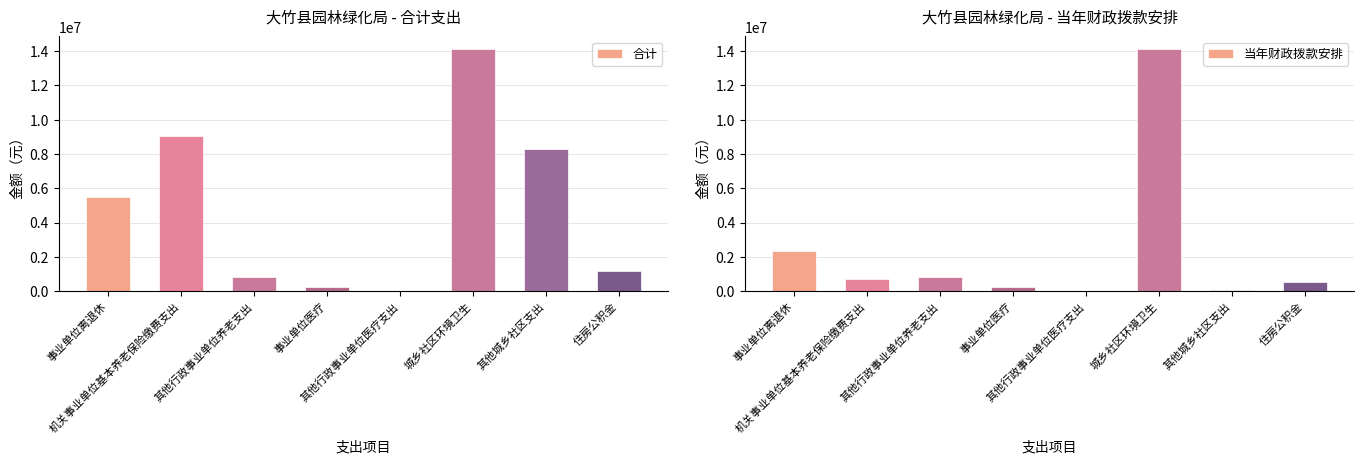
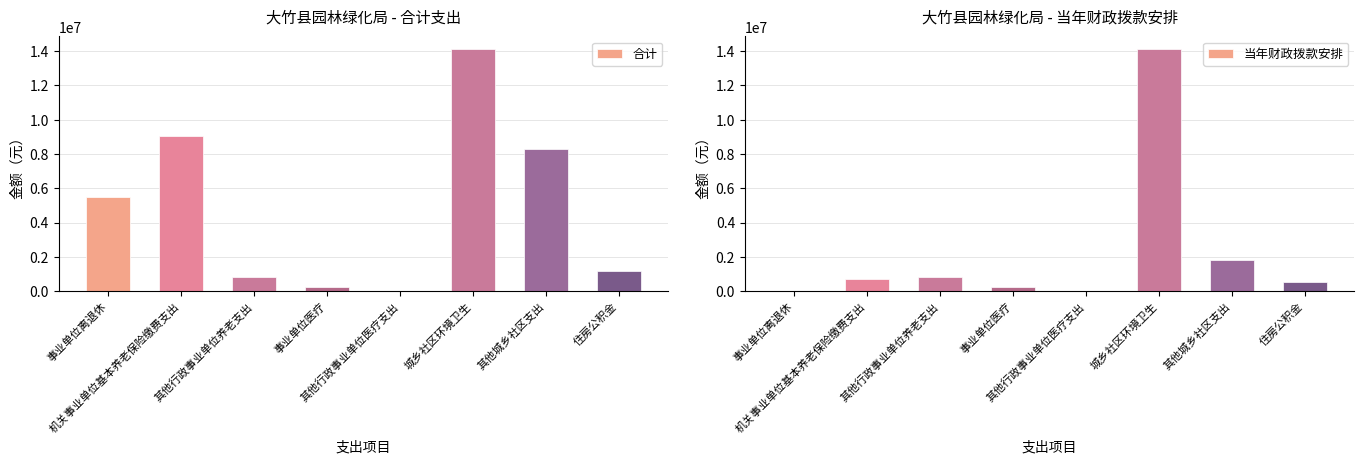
  {
    "大竹县园林绿化局 - 合计支出": {
      "事业单位离退休": 5500000,
      "机关事业单位基本养老保险缴费支出": 9100000,
      "其他行政事业单位养老支出": 800000,
      "事业单位医疗": 300000,
      "城乡社区环境卫生": 14100000,
      "其他城乡社区支出": 8300000,
      "住房公积金": 1200000
    },
    "大竹县园林绿化局 - 当年财政拨款安排": {
-     "事业单位离退休": 2300000,
+     "事业单位离退休": 0,
      "机关事业单位基本养老保险缴费支出": 700000,
      "其他行政事业单位养老支出": 800000,
      "事业单位医疗": 300000,
      "城乡社区环境卫生": 14100000,
-     "其他城乡社区支出": 100000,
+     "其他城乡社区支出": 1800000,
      "住房公积金": 600000
    }
  }
